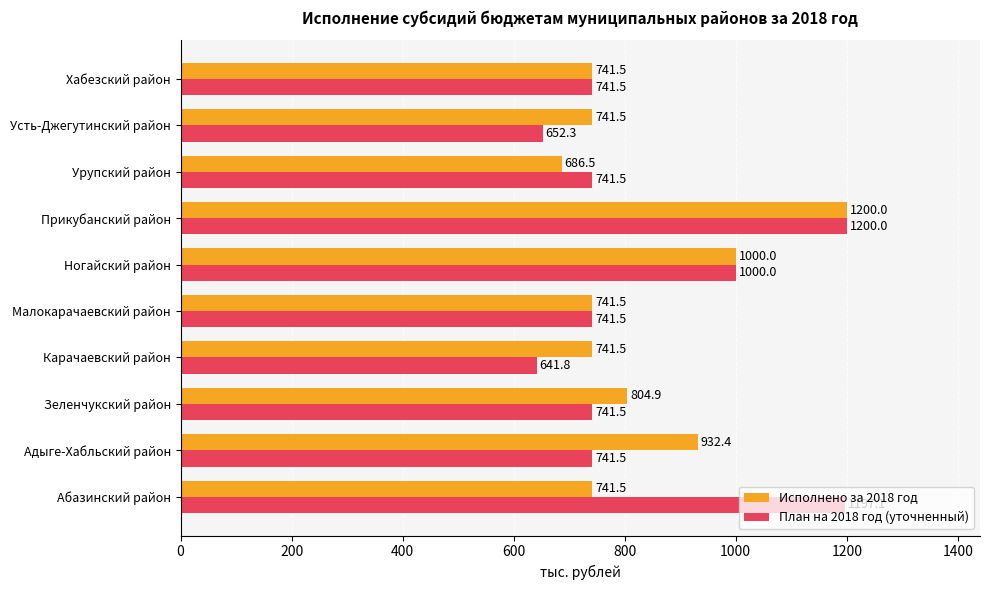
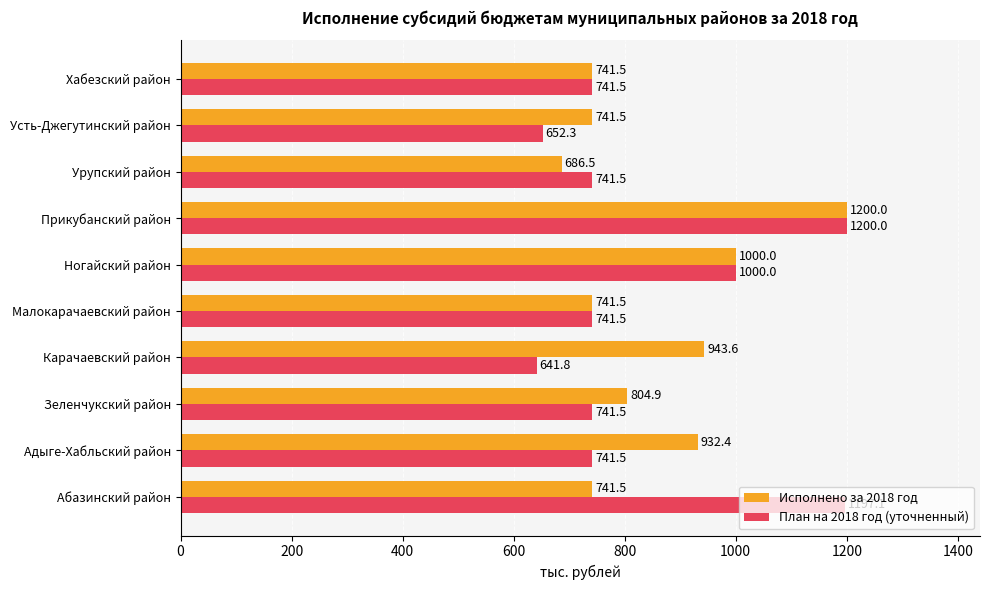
  {
    "Исполнено за 2018 год": {
      "Хабезский район": 741.5,
      "Усть-Джегутинский район": 741.5,
      "Урупский район": 686.5,
      "Прикубанский район": 1200.0,
      "Ногайский район": 1000.0,
      "Малокарачаевский район": 741.5,
-     "Карачаевский район": 741.5,
+     "Карачаевский район": 943.6,
      "Зеленчукский район": 804.9,
      "Адыге-Хабльский район": 932.4,
      "Абазинский район": 741.5
    },
    "План на 2018 год (уточненный)": {
      "Хабезский район": 741.5,
      "Усть-Джегутинский район": 652.3,
      "Урупский район": 741.5,
      "Прикубанский район": 1200.0,
      "Ногайский район": 1000.0,
      "Малокарачаевский район": 741.5,
      "Карачаевский район": 641.8,
      "Зеленчукский район": 741.5,
      "Адыге-Хабльский район": 741.5
    }
  }
